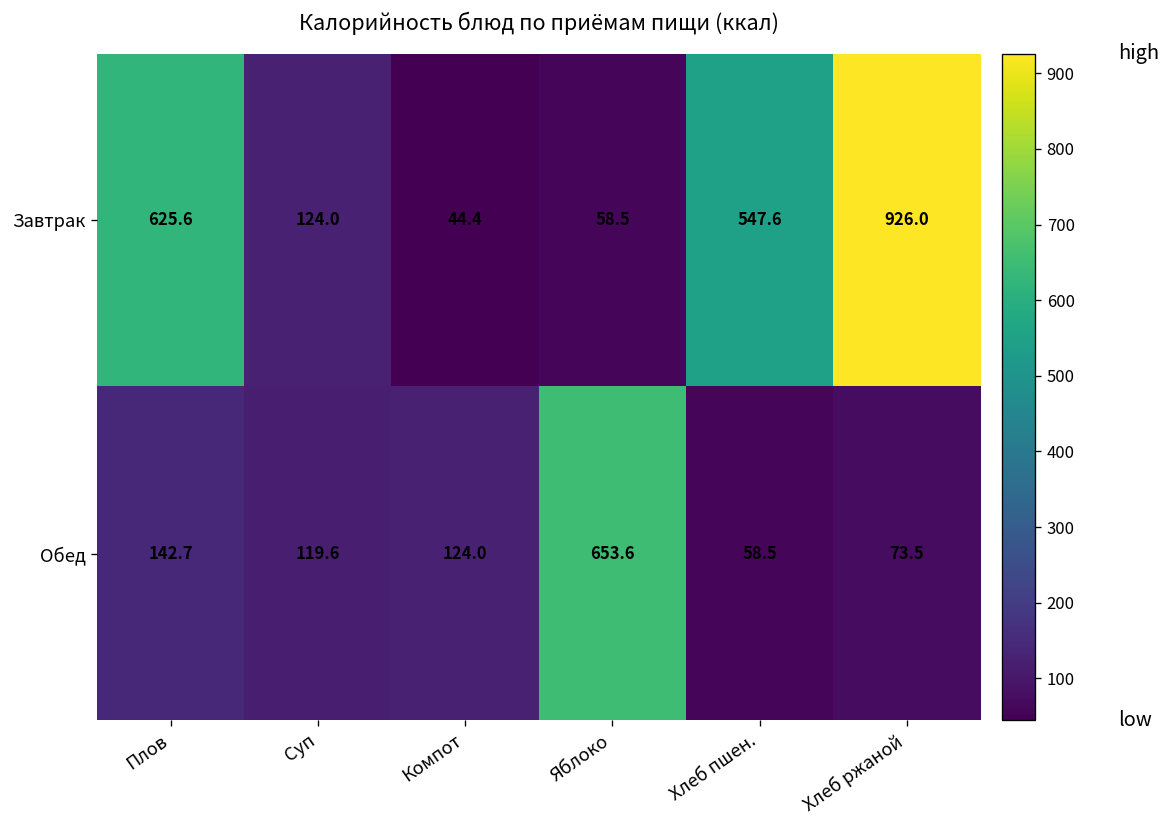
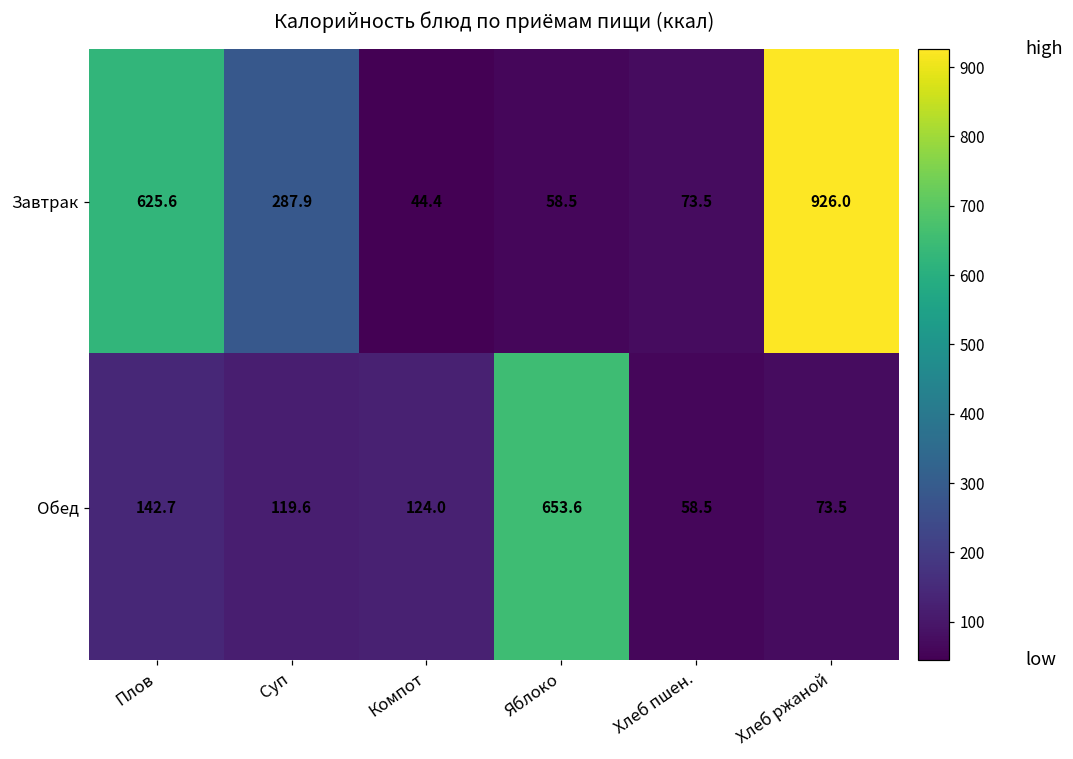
  {
    "Завтрак": {
      "Плов": 625.6,
-     "Суп": 124.0,
+     "Суп": 287.9,
      "Компот": 44.4,
      "Яблоко": 58.5,
-     "Хлеб пшен.": 547.6,
+     "Хлеб пшен.": 73.5,
      "Хлеб ржаной": 926.0
    },
    "Обед": {
      "Плов": 142.7,
      "Суп": 119.6,
      "Компот": 124.0,
      "Яблоко": 653.6,
      "Хлеб пшен.": 58.5,
      "Хлеб ржаной": 73.5
    }
  }
